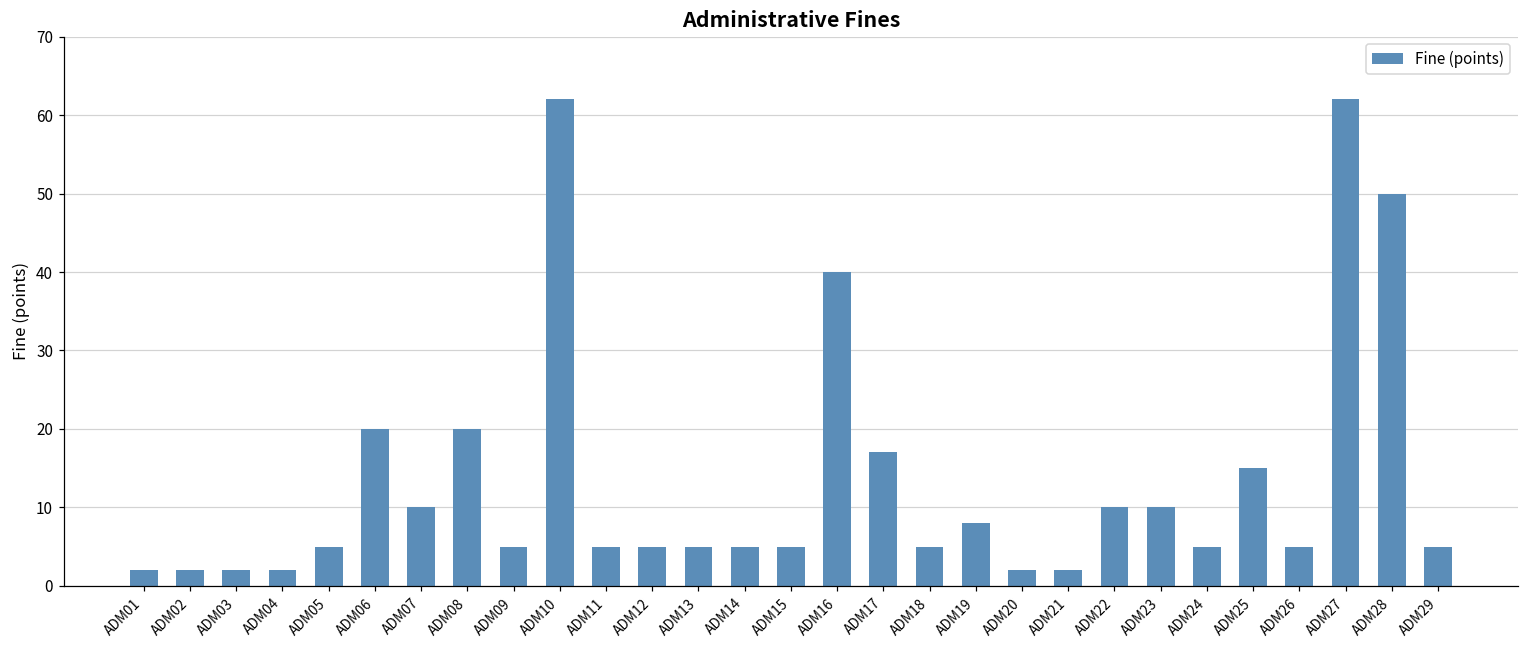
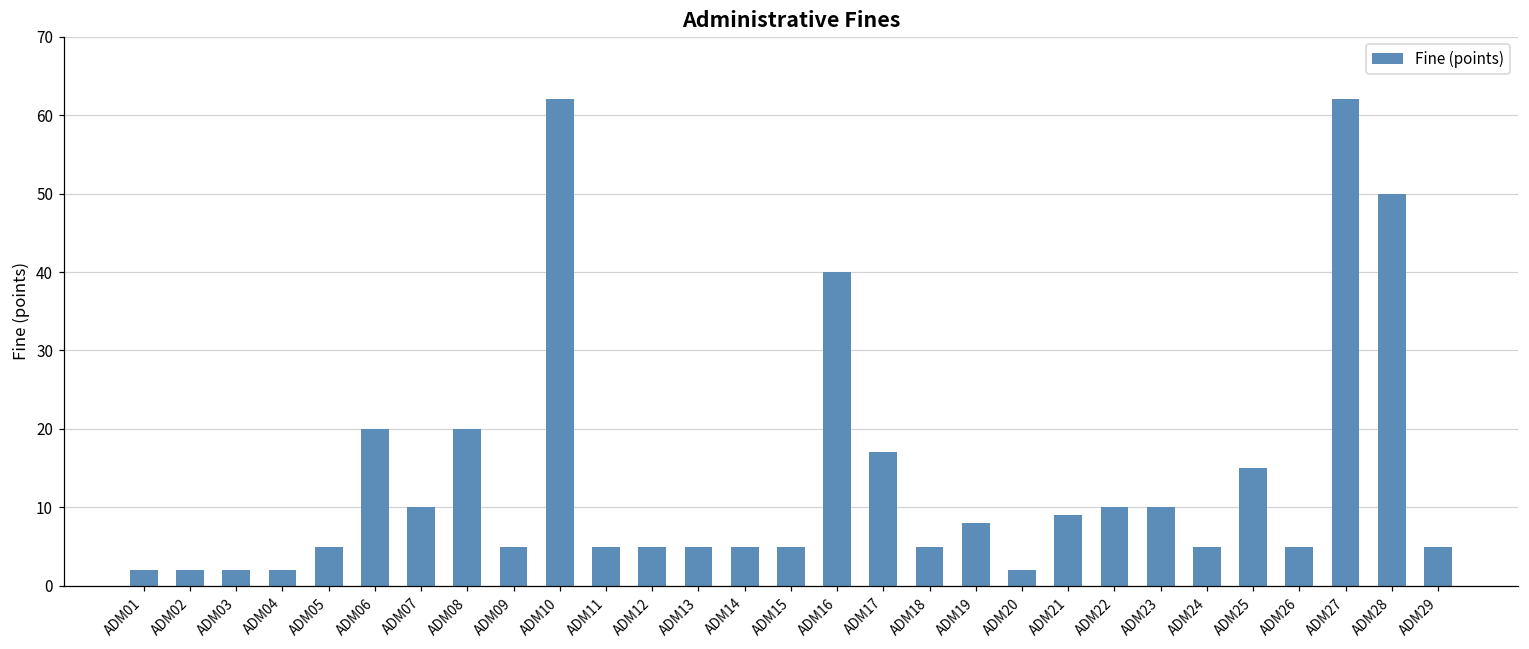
  {
    "ADM01": 2,
    "ADM02": 2,
    "ADM03": 2,
    "ADM04": 2,
    "ADM05": 5,
    "ADM06": 20,
    "ADM07": 10,
    "ADM08": 20,
    "ADM09": 5,
    "ADM10": 62,
    "ADM11": 5,
    "ADM12": 5,
    "ADM13": 5,
    "ADM14": 5,
    "ADM15": 5,
    "ADM16": 40,
    "ADM17": 17,
    "ADM18": 5,
    "ADM19": 8,
    "ADM20": 2,
-   "ADM21": 2,
+   "ADM21": 9,
    "ADM22": 10,
    "ADM23": 10,
    "ADM24": 5,
    "ADM25": 15,
    "ADM26": 5,
    "ADM27": 62,
    "ADM28": 50,
    "ADM29": 5
  }
